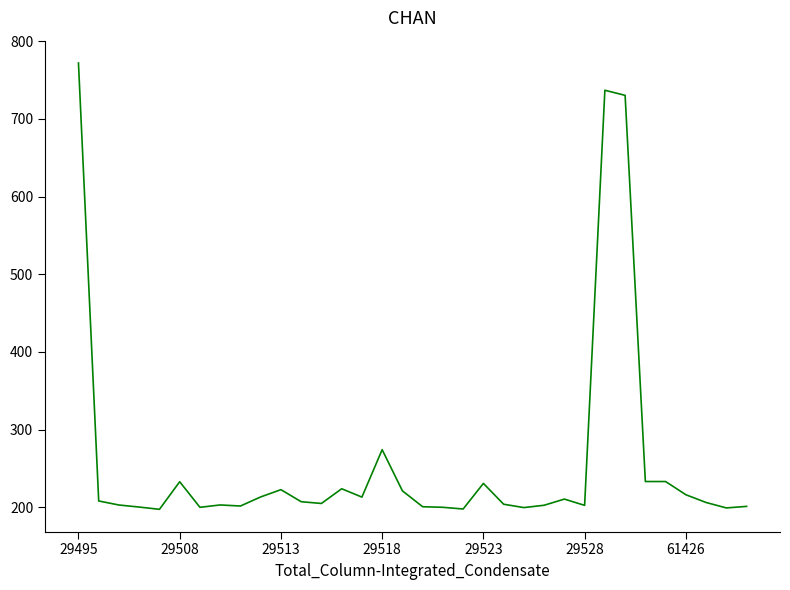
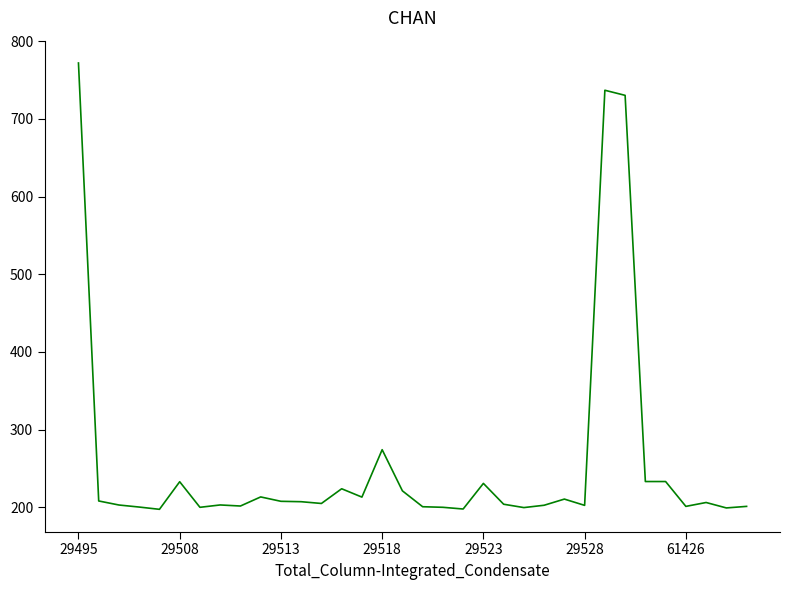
  {
    "29495": 770,
    "29508": 230,
-   "29513": 220,
+   "29513": 210,
    "29518": 270,
    "29523": 230,
    "29528": 200,
-   "61426": 220
+   "61426": 200
  }
